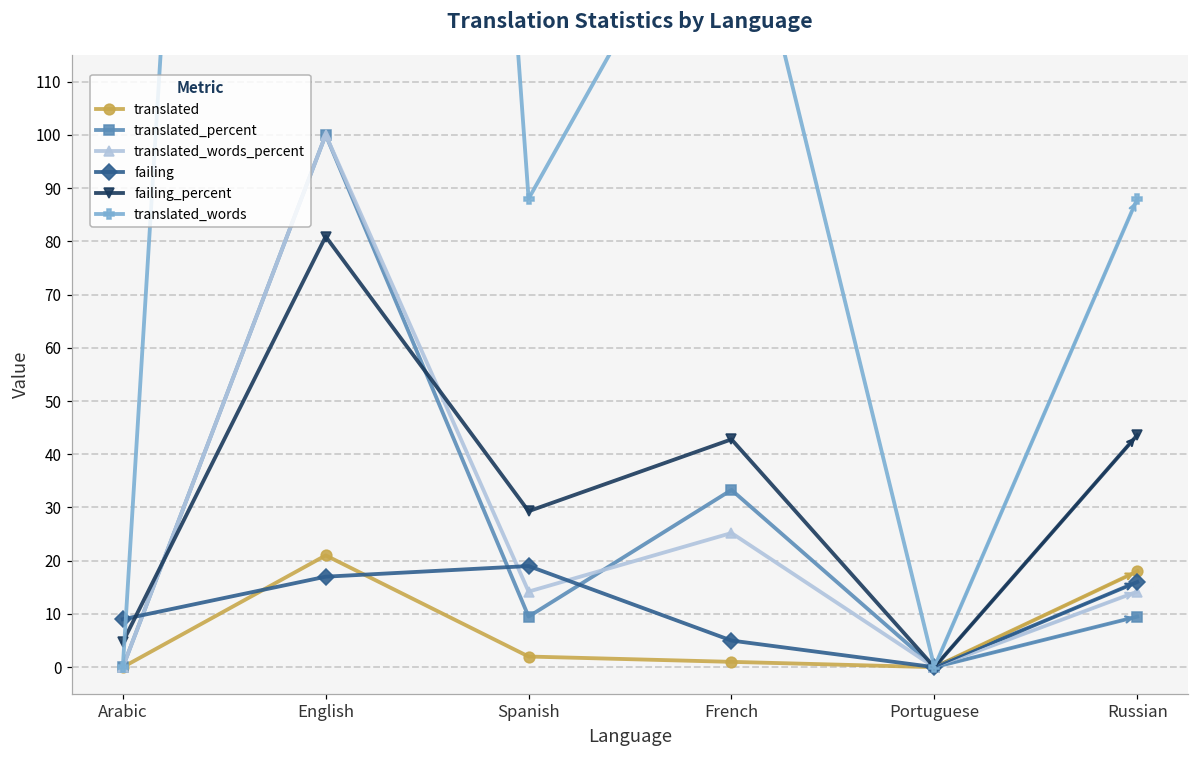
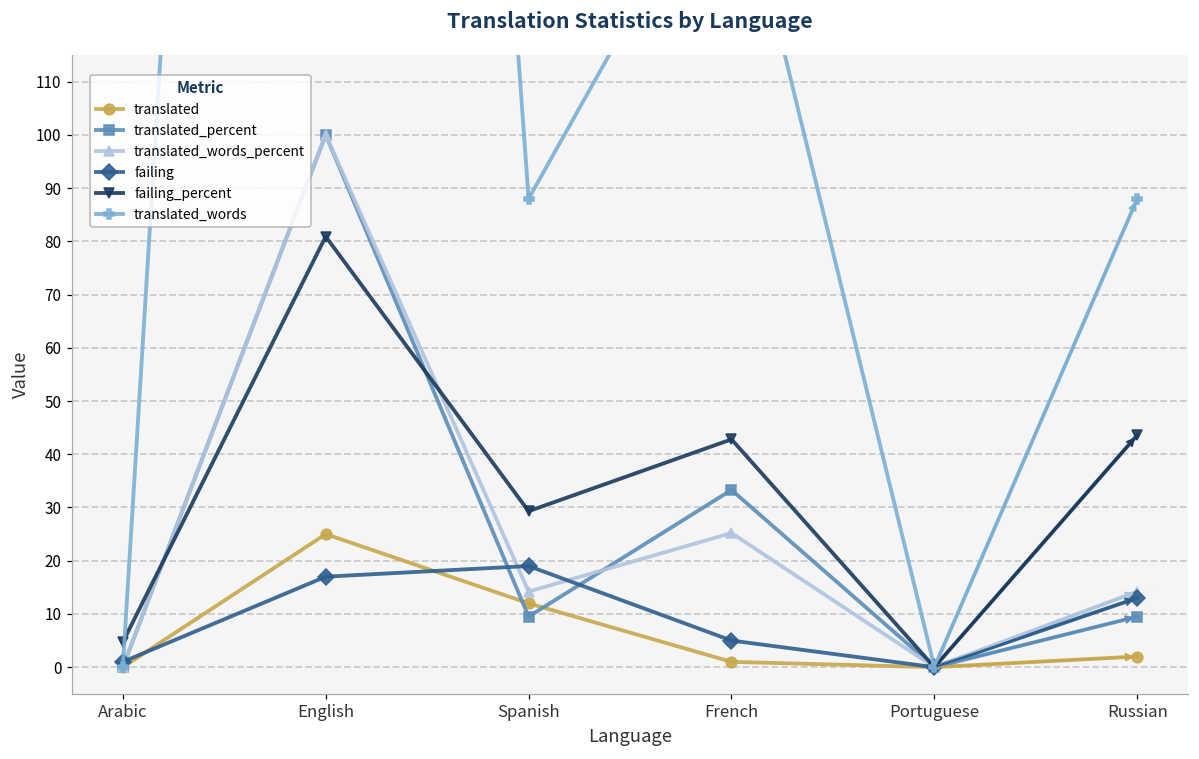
  {
    "translated": {
-     "English": 21,
-     "Spanish": 2,
+     "English": 25,
+     "Spanish": 12,
      "French": 1,
-     "Russian": 18
+     "Russian": 2
    },
    "failing": {
-     "Arabic": 9,
+     "Arabic": 1,
      "English": 17,
      "Spanish": 19,
      "French": 5,
-     "Russian": 16
+     "Russian": 13
    },
    "failing_percent": {
      "Arabic": 5,
      "English": 81,
      "Spanish": 29,
      "French": 43,
      "Russian": 44
    }
  }
